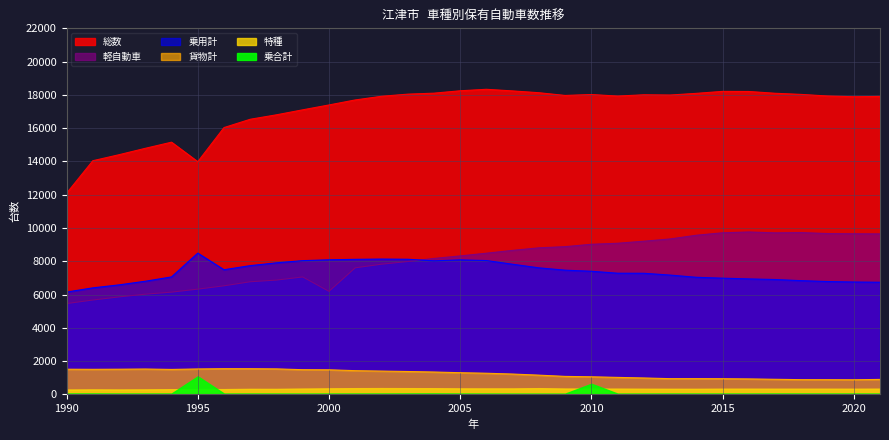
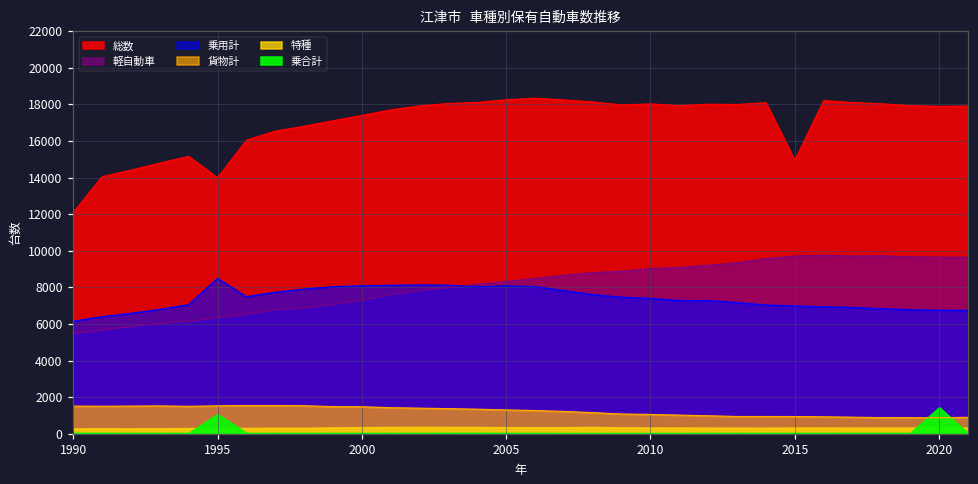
  {
    "総数": {
      "1990": 12100,
      "1995": 14000,
      "2000": 17400,
      "2005": 18200,
      "2010": 18000,
-     "2015": 18200,
+     "2015": 14900,
      "2020": 17900
    },
    "軽自動車": {
      "1990": 5500,
      "1995": 6300,
-     "2000": 6200,
+     "2000": 7300,
      "2005": 8300,
      "2010": 9000,
      "2015": 9700,
      "2020": 9700
    },
    "乗用計": {
      "1990": 6100,
      "1995": 8500,
      "2000": 8100,
      "2005": 8100,
      "2010": 7400,
      "2015": 7000,
      "2020": 6800
    },
    "乗合計": {
      "1995": 1100,
-     "2010": 600,
-     "2020": 100
+     "2010": 0,
+     "2020": 1500
    }
  }
